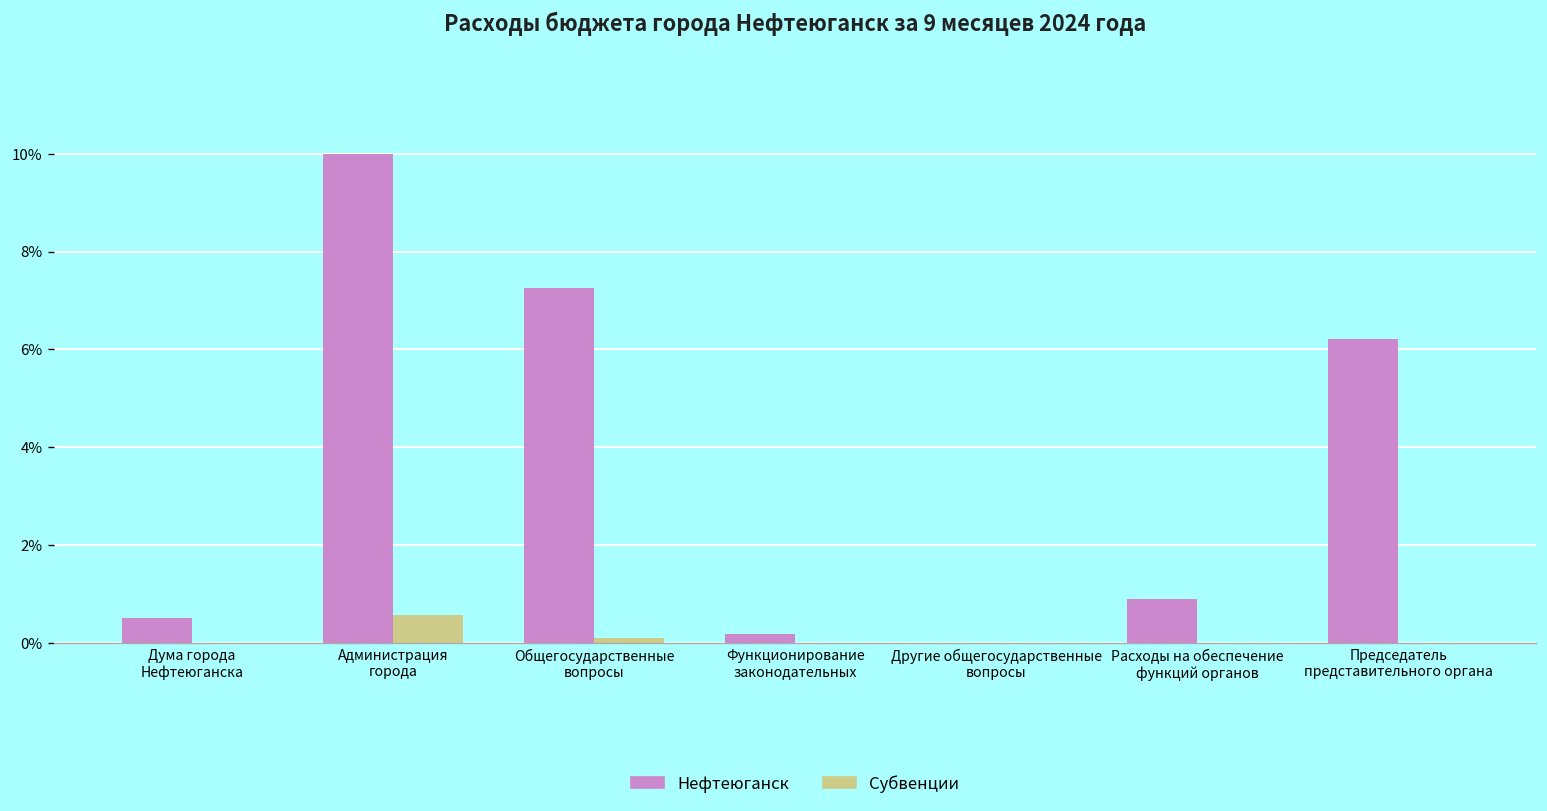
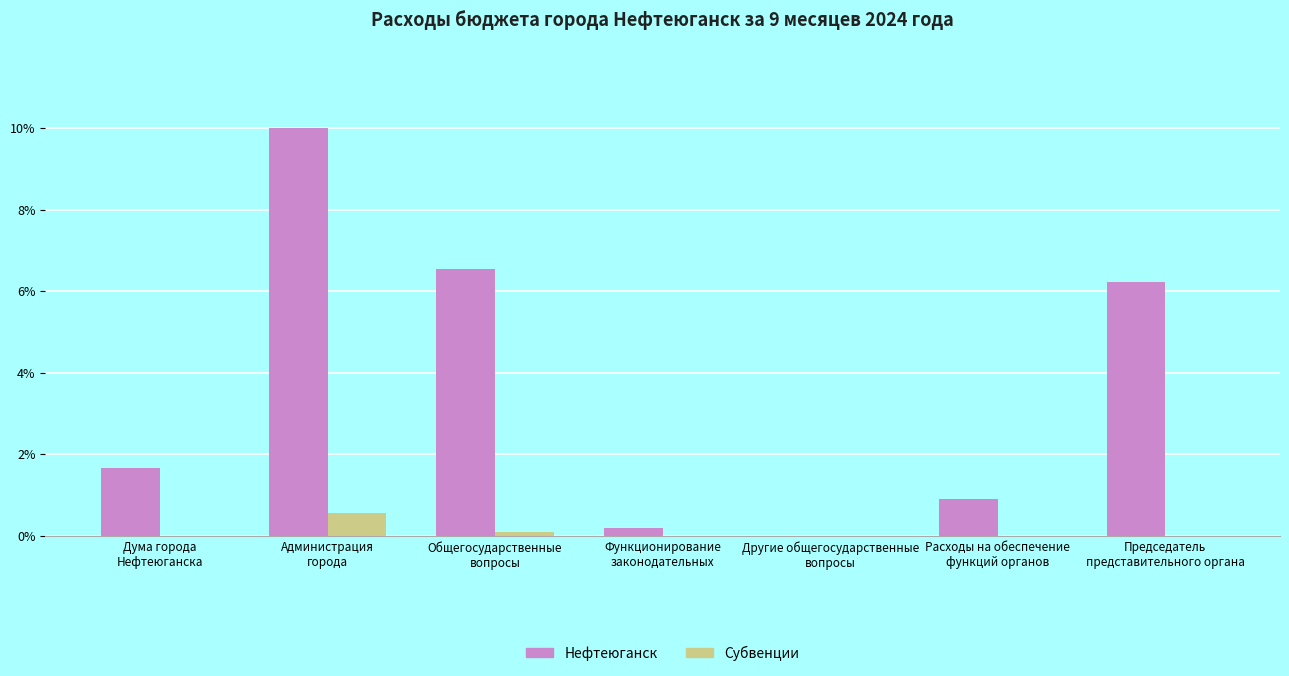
  {
    "Нефтеюганск": {
-     "Дума города Нефтеюганска": "0.5%",
+     "Дума города Нефтеюганска": "1.7%",
      "Администрация города": "10.0%",
-     "Общегосударственные вопросы": "7.2%",
+     "Общегосударственные вопросы": "6.5%",
      "Функционирование законодательных": "0.2%",
      "Расходы на обеспечение функций органов": "0.9%",
      "Председатель представительного органа": "6.2%"
    },
    "Субвенции": {
      "Дума города Нефтеюганска": "0.0%",
      "Администрация города": "0.6%",
      "Общегосударственные вопросы": "0.1%",
      "Функционирование законодательных": "0.0%",
      "Другие общегосударственные вопросы": "0.0%",
      "Расходы на обеспечение функций органов": "0.0%",
      "Председатель представительного органа": "0.0%"
    }
  }
